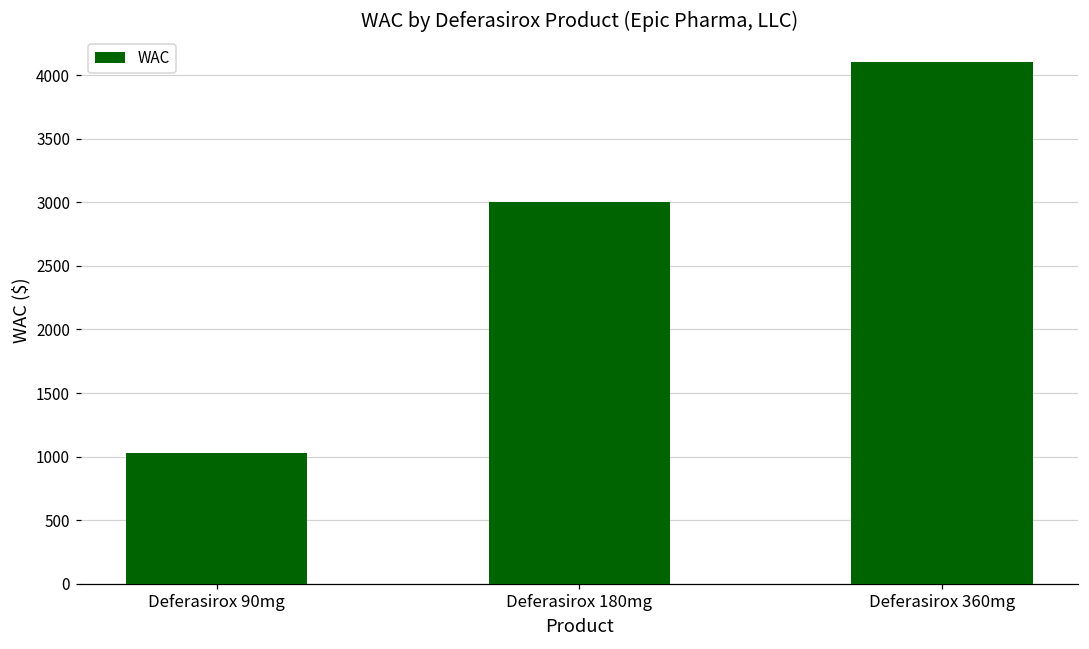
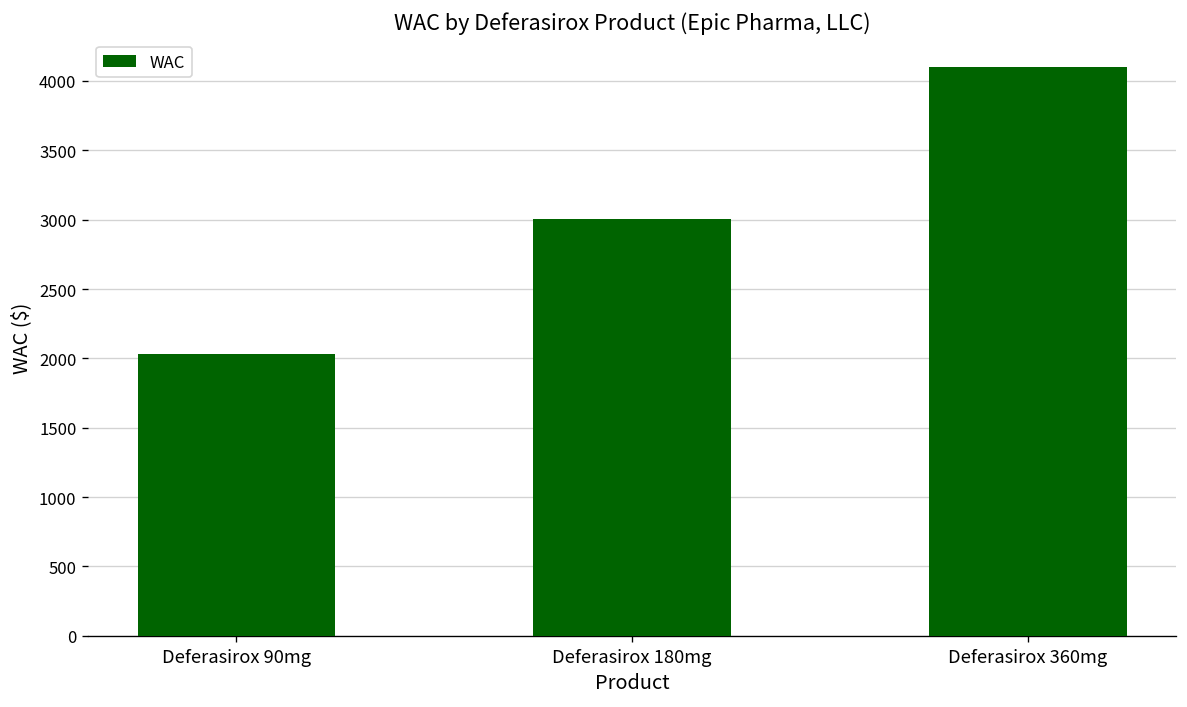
  {
-   "Deferasirox 90mg": 1030,
+   "Deferasirox 90mg": 2030,
    "Deferasirox 180mg": 3000,
    "Deferasirox 360mg": 4100
  }
